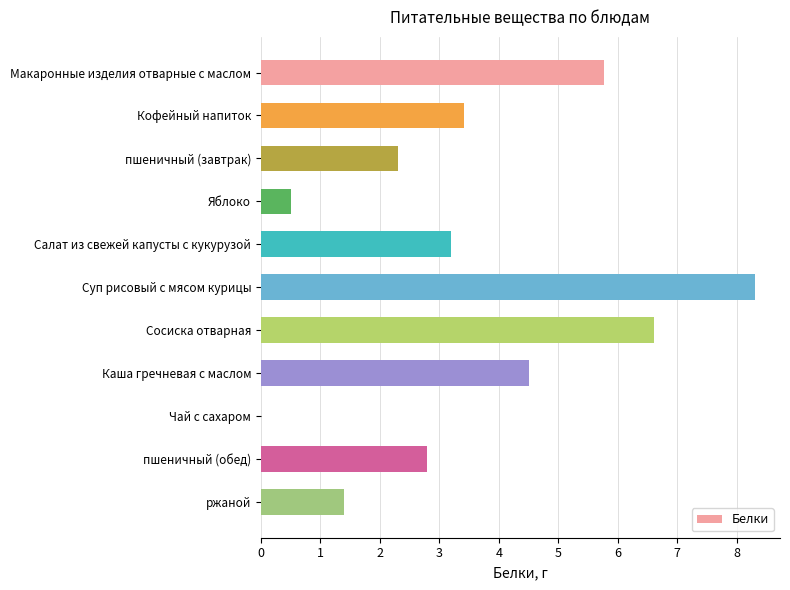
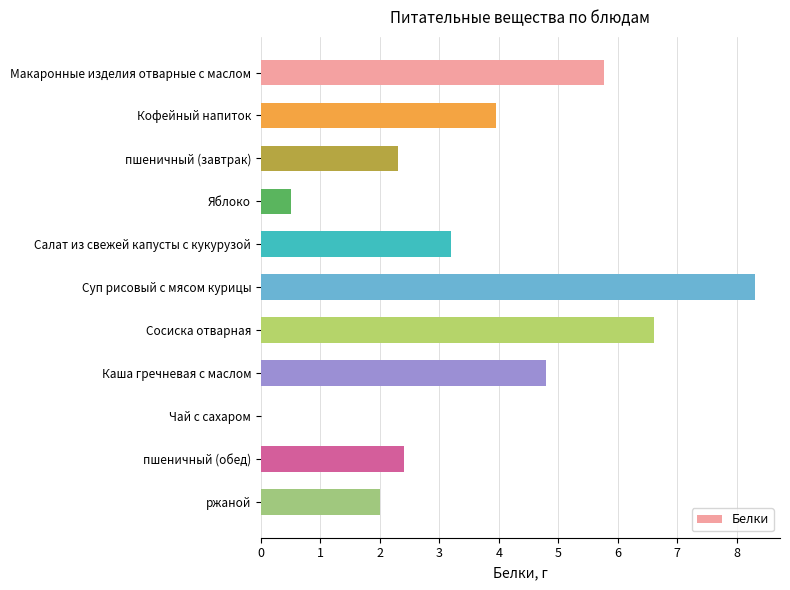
  {
    "Макаронные изделия отварные с маслом": 5.8,
-   "Кофейный напиток": 3.4,
+   "Кофейный напиток": 4.0,
    "пшеничный (завтрак)": 2.3,
    "Яблоко": 0.5,
    "Салат из свежей капусты с кукурузой": 3.2,
    "Суп рисовый с мясом курицы": 8.3,
    "Сосиска отварная": 6.6,
-   "Каша гречневая с маслом": 4.5,
+   "Каша гречневая с маслом": 4.8,
    "Чай с сахаром": 0.0,
-   "пшеничный (обед)": 2.8,
-   "ржаной": 1.4
+   "пшеничный (обед)": 2.4,
+   "ржаной": 2.0
  }
